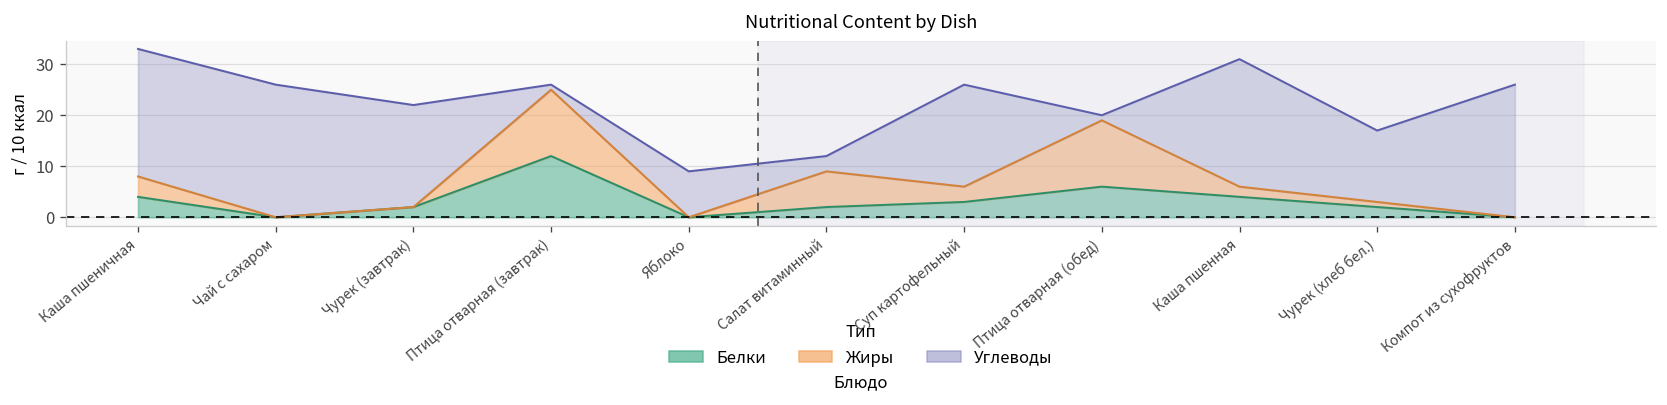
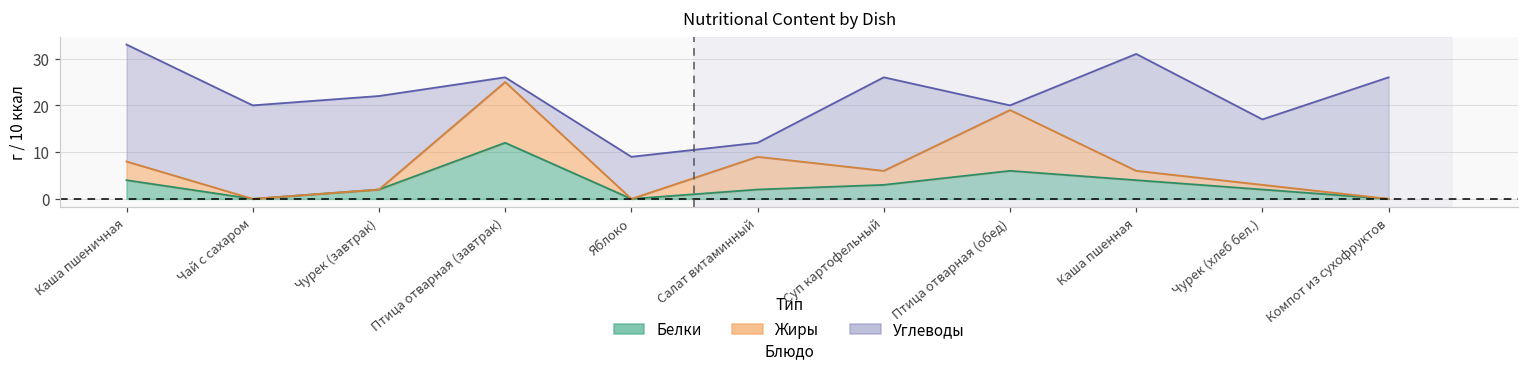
  {
    "Белки": {
      "Каша пшеничная": 4,
      "Птица отварная (завтрак)": 12,
      "Салат витаминный": 2,
      "Суп картофельный": 3,
      "Птица отварная (обед)": 6,
      "Каша пшенная": 4,
      "Чурек (хлеб бел.)": 2
    },
    "Жиры": {
      "Каша пшеничная": 4,
      "Птица отварная (завтрак)": 13,
      "Салат витаминный": 7,
      "Суп картофельный": 3,
      "Птица отварная (обед)": 13,
      "Каша пшенная": 2,
      "Чурек (хлеб бел.)": 1
    },
    "Углеводы": {
      "Каша пшеничная": 25,
-     "Чай с сахаром": 26,
+     "Чай с сахаром": 20,
      "Чурек (завтрак)": 20,
      "Птица отварная (завтрак)": 1,
      "Яблоко": 9,
      "Салат витаминный": 3,
      "Суп картофельный": 20,
      "Птица отварная (обед)": 1,
      "Каша пшенная": 25,
      "Чурек (хлеб бел.)": 14,
      "Компот из сухофруктов": 26
    }
  }
